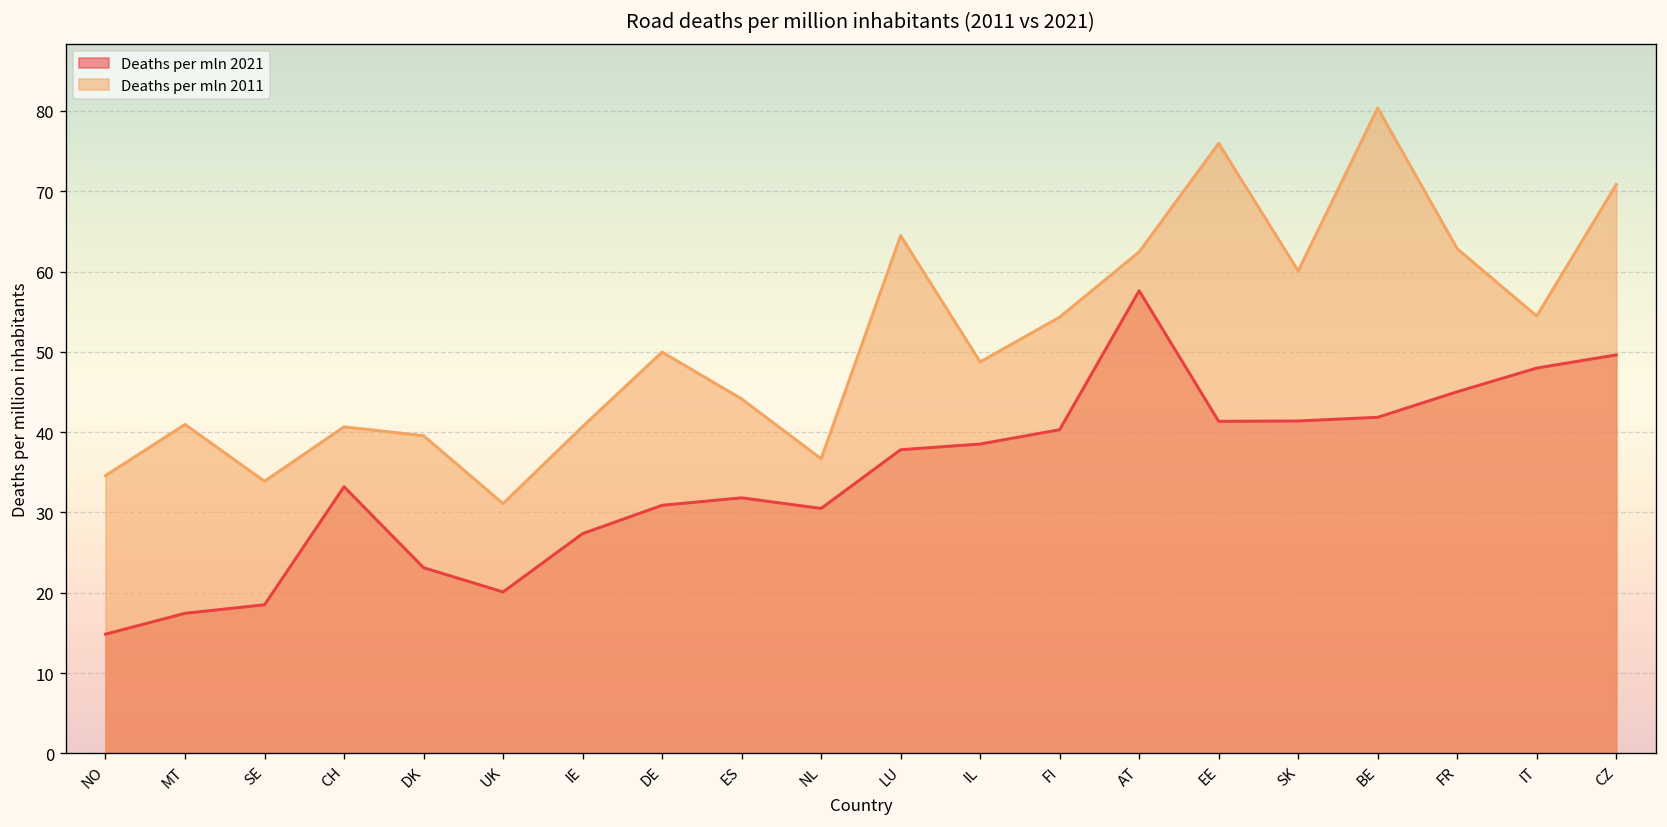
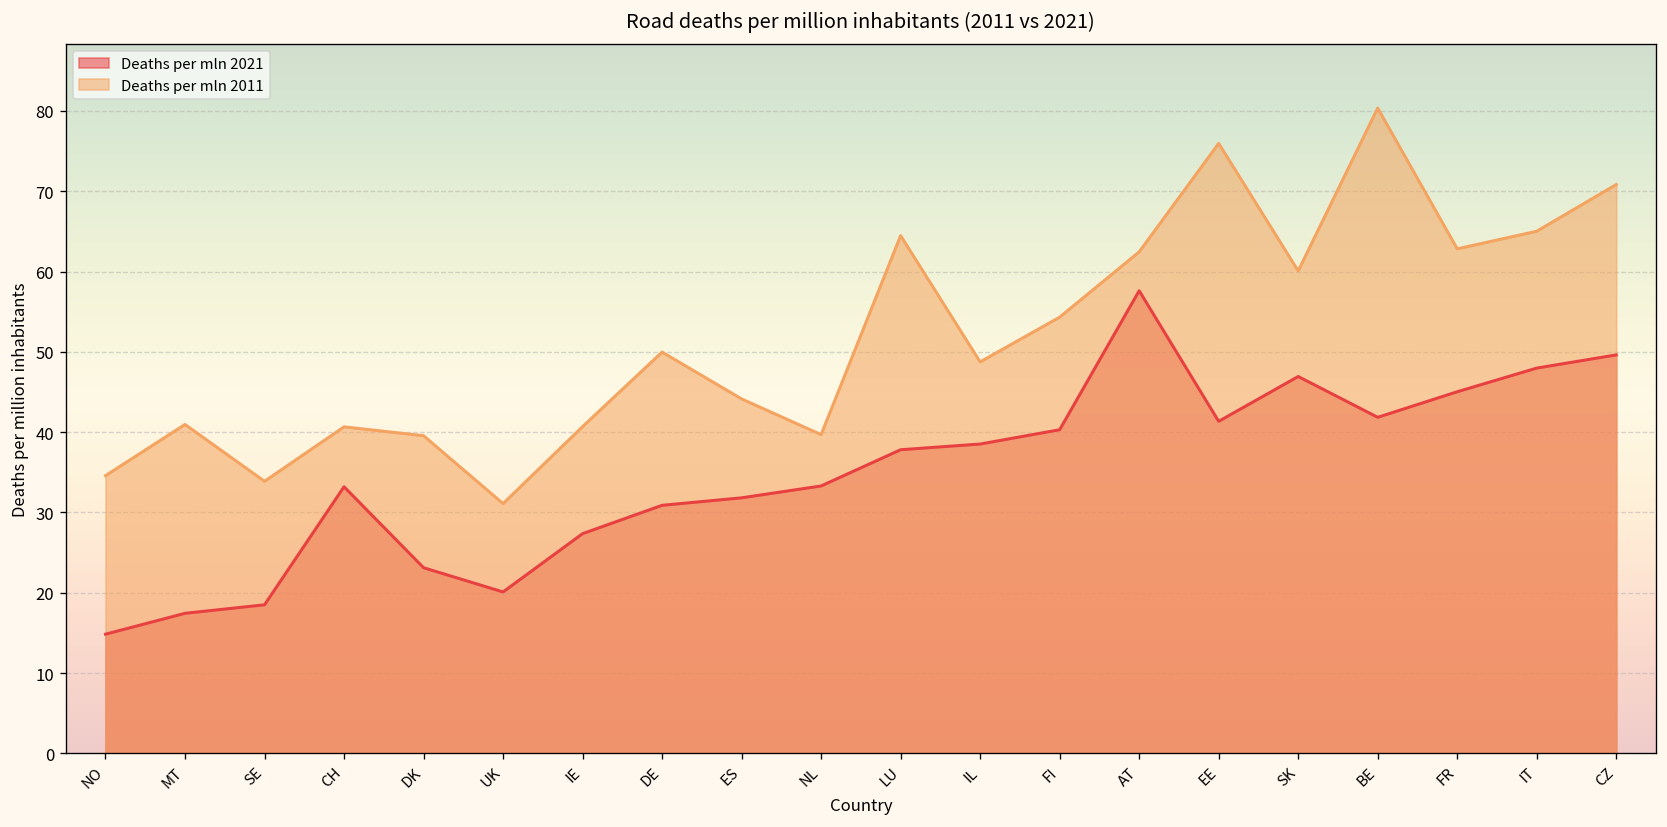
  {
    "Deaths per mln 2021": {
      "NO": 15,
      "MT": 17,
      "SE": 19,
      "CH": 33,
      "DK": 23,
      "UK": 20,
      "IE": 27,
      "DE": 31,
      "ES": 32,
-     "NL": 31,
+     "NL": 33,
      "LU": 38,
      "IL": 39,
      "FI": 40,
      "AT": 58,
      "EE": 41,
-     "SK": 41,
+     "SK": 47,
      "BE": 42,
      "FR": 45,
      "IT": 48,
      "CZ": 50
    },
    "Deaths per mln 2011": {
      "NO": 35,
      "MT": 41,
      "SE": 34,
      "CH": 41,
      "DK": 40,
      "UK": 31,
      "IE": 41,
      "DE": 50,
      "ES": 44,
-     "NL": 37,
+     "NL": 40,
      "LU": 64,
      "IL": 49,
      "FI": 54,
      "AT": 62,
      "EE": 76,
      "SK": 60,
      "BE": 80,
      "FR": 63,
-     "IT": 54,
+     "IT": 65,
      "CZ": 71
    }
  }
